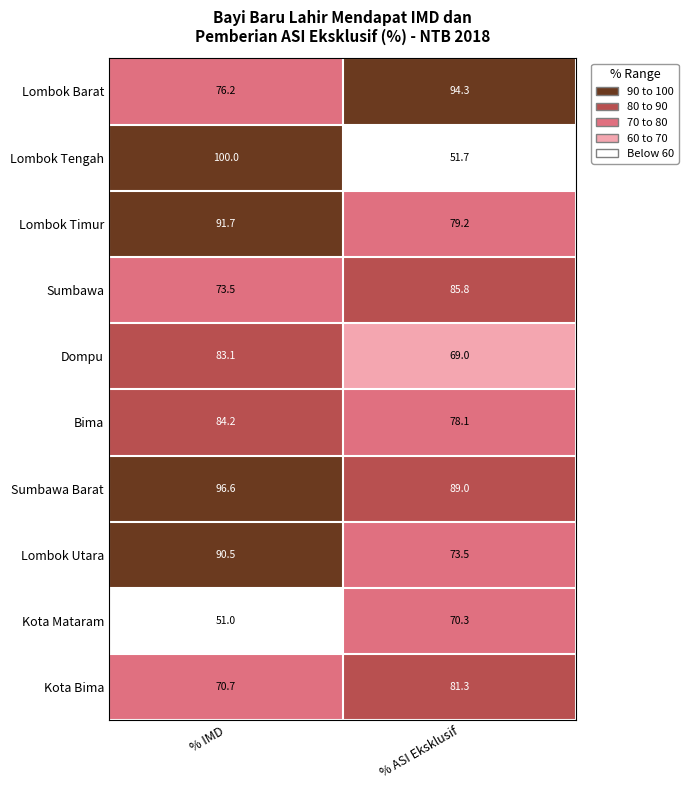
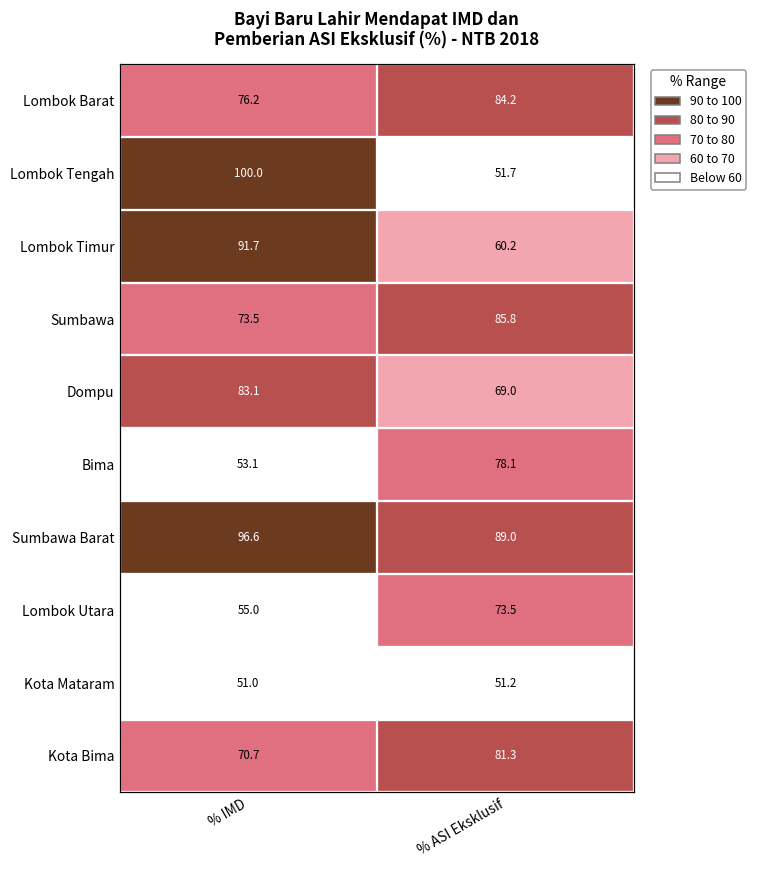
  {
    "Lombok Barat": {
      "% IMD": 76.2,
-     "% ASI Eksklusif": 94.3
+     "% ASI Eksklusif": 84.2
    },
    "Lombok Tengah": {
      "% IMD": 100.0,
      "% ASI Eksklusif": 51.7
    },
    "Lombok Timur": {
      "% IMD": 91.7,
-     "% ASI Eksklusif": 79.2
+     "% ASI Eksklusif": 60.2
    },
    "Sumbawa": {
      "% IMD": 73.5,
      "% ASI Eksklusif": 85.8
    },
    "Dompu": {
      "% IMD": 83.1,
      "% ASI Eksklusif": 69.0
    },
    "Bima": {
-     "% IMD": 84.2,
+     "% IMD": 53.1,
      "% ASI Eksklusif": 78.1
    },
    "Sumbawa Barat": {
      "% IMD": 96.6,
      "% ASI Eksklusif": 89.0
    },
    "Lombok Utara": {
-     "% IMD": 90.5,
+     "% IMD": 55.0,
      "% ASI Eksklusif": 73.5
    },
    "Kota Mataram": {
      "% IMD": 51.0,
-     "% ASI Eksklusif": 70.3
+     "% ASI Eksklusif": 51.2
    },
    "Kota Bima": {
      "% IMD": 70.7,
      "% ASI Eksklusif": 81.3
    }
  }
